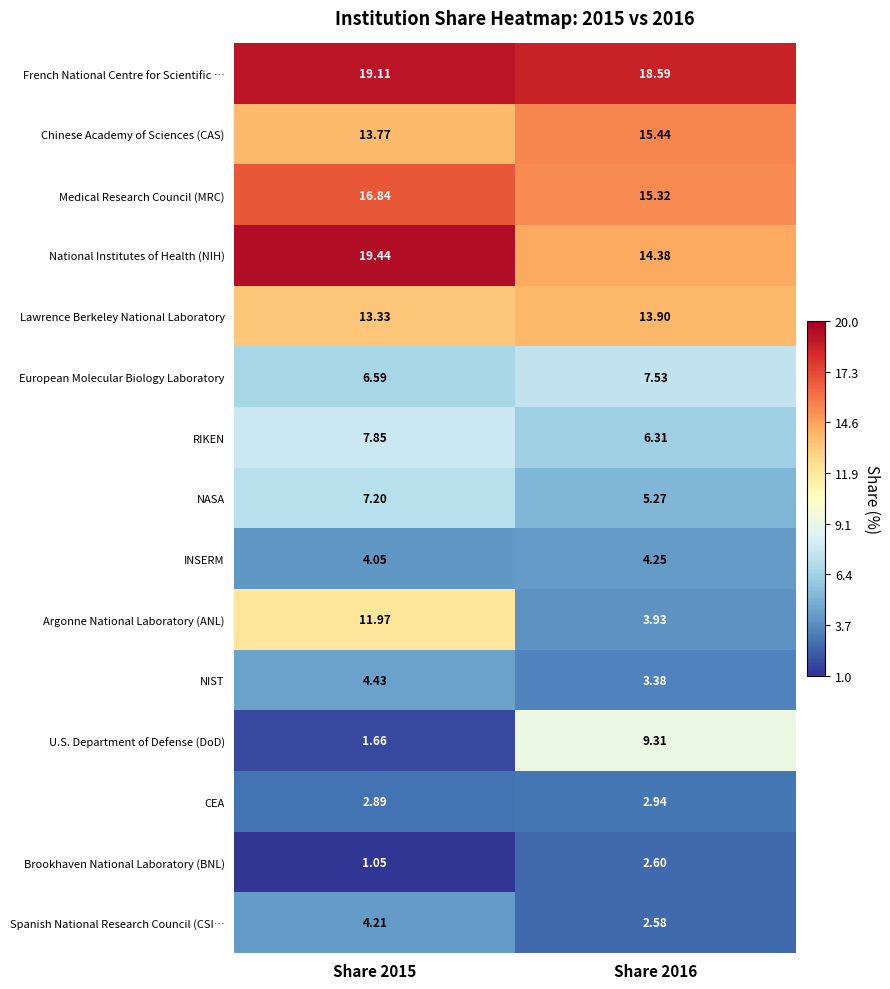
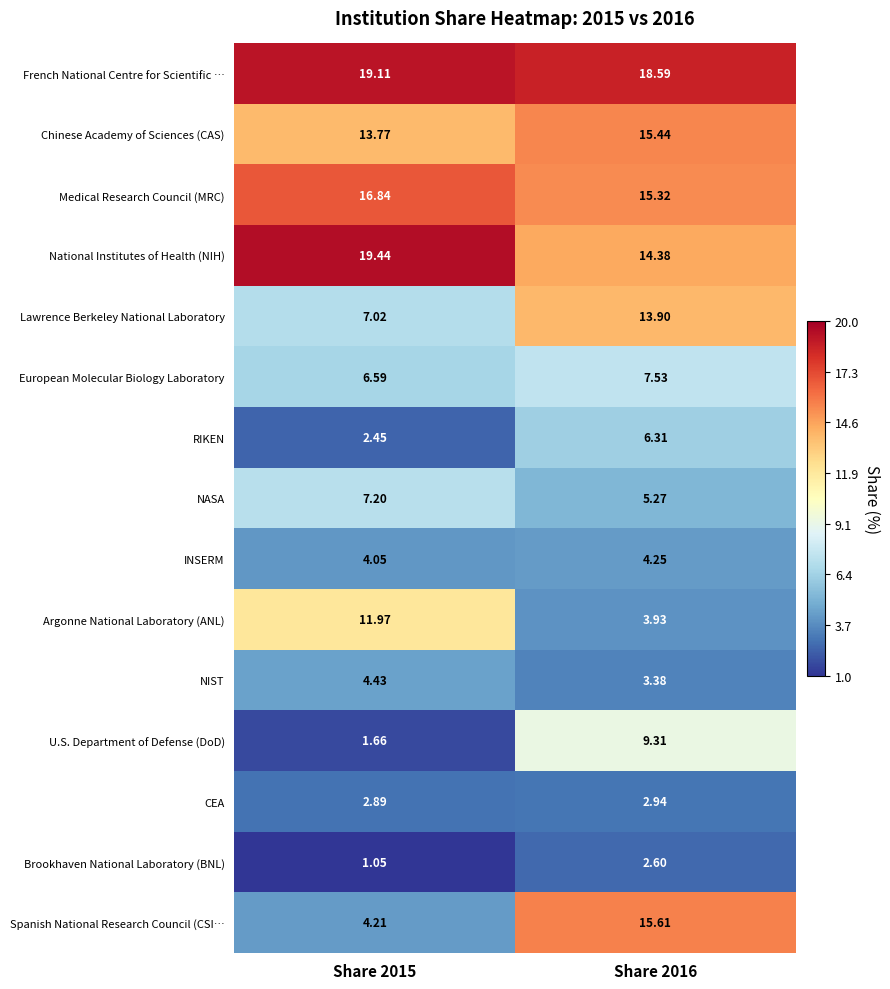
  {
    "French National Centre for Scientific …": {
      "Share 2015": 19.11,
      "Share 2016": 18.59
    },
    "Chinese Academy of Sciences (CAS)": {
      "Share 2015": 13.77,
      "Share 2016": 15.44
    },
    "Medical Research Council (MRC)": {
      "Share 2015": 16.84,
      "Share 2016": 15.32
    },
    "National Institutes of Health (NIH)": {
      "Share 2015": 19.44,
      "Share 2016": 14.38
    },
    "Lawrence Berkeley National Laboratory": {
-     "Share 2015": 13.33,
+     "Share 2015": 7.02,
      "Share 2016": 13.90
    },
    "European Molecular Biology Laboratory": {
      "Share 2015": 6.59,
      "Share 2016": 7.53
    },
    "RIKEN": {
-     "Share 2015": 7.85,
+     "Share 2015": 2.45,
      "Share 2016": 6.31
    },
    "NASA": {
      "Share 2015": 7.20,
      "Share 2016": 5.27
    },
    "INSERM": {
      "Share 2015": 4.05,
      "Share 2016": 4.25
    },
    "Argonne National Laboratory (ANL)": {
      "Share 2015": 11.97,
      "Share 2016": 3.93
    },
    "NIST": {
      "Share 2015": 4.43,
      "Share 2016": 3.38
    },
    "U.S. Department of Defense (DoD)": {
      "Share 2015": 1.66,
      "Share 2016": 9.31
    },
    "CEA": {
      "Share 2015": 2.89,
      "Share 2016": 2.94
    },
    "Brookhaven National Laboratory (BNL)": {
      "Share 2015": 1.05,
      "Share 2016": 2.60
    },
    "Spanish National Research Council (CSI…": {
      "Share 2015": 4.21,
-     "Share 2016": 2.58
+     "Share 2016": 15.61
    }
  }
